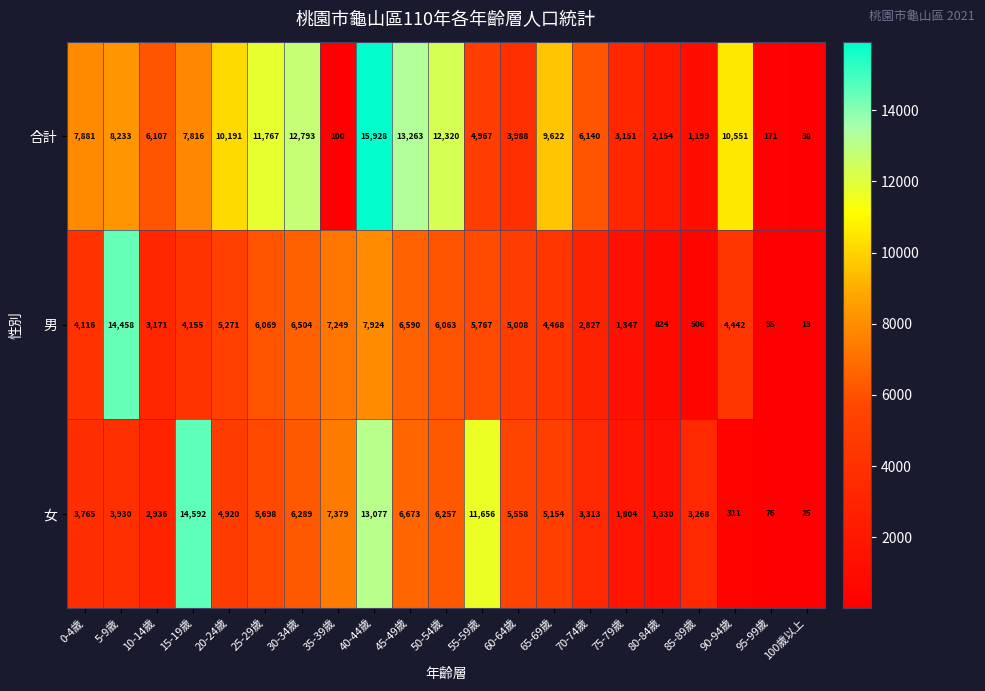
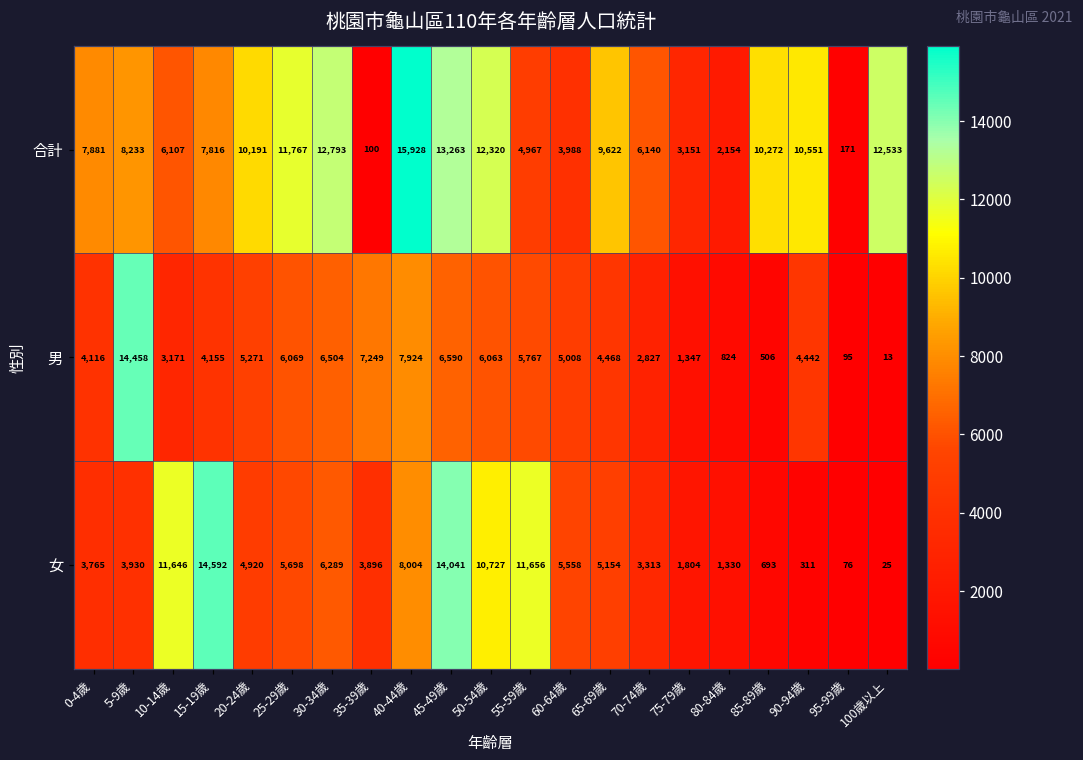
  {
    "合計": {
      "0-4歲": "7,881",
      "5-9歲": "8,233",
      "10-14歲": "6,107",
      "15-19歲": "7,816",
      "20-24歲": "10,191",
      "25-29歲": "11,767",
      "30-34歲": "12,793",
      "35-39歲": "100",
      "40-44歲": "15,928",
      "45-49歲": "13,263",
      "50-54歲": "12,320",
      "55-59歲": "4,967",
      "60-64歲": "3,988",
      "65-69歲": "9,622",
      "70-74歲": "6,140",
      "75-79歲": "3,151",
      "80-84歲": "2,154",
-     "85-89歲": "1,199",
+     "85-89歲": "10,272",
      "90-94歲": "10,551",
      "95-99歲": "171",
-     "100歲以上": "38"
+     "100歲以上": "12,533"
    },
    "男": {
      "0-4歲": "4,116",
      "5-9歲": "14,458",
      "10-14歲": "3,171",
      "15-19歲": "4,155",
      "20-24歲": "5,271",
      "25-29歲": "6,069",
      "30-34歲": "6,504",
      "35-39歲": "7,249",
      "40-44歲": "7,924",
      "45-49歲": "6,590",
      "50-54歲": "6,063",
      "55-59歲": "5,767",
      "60-64歲": "5,008",
      "65-69歲": "4,468",
      "70-74歲": "2,827",
      "75-79歲": "1,347",
      "80-84歲": "824",
      "85-89歲": "506",
      "90-94歲": "4,442",
      "95-99歲": "95",
      "100歲以上": "13"
    },
    "女": {
      "0-4歲": "3,765",
      "5-9歲": "3,930",
-     "10-14歲": "2,936",
+     "10-14歲": "11,646",
      "15-19歲": "14,592",
      "20-24歲": "4,920",
      "25-29歲": "5,698",
      "30-34歲": "6,289",
-     "35-39歲": "7,379",
-     "40-44歲": "13,077",
-     "45-49歲": "6,673",
-     "50-54歲": "6,257",
+     "35-39歲": "3,896",
+     "40-44歲": "8,004",
+     "45-49歲": "14,041",
+     "50-54歲": "10,727",
      "55-59歲": "11,656",
      "60-64歲": "5,558",
      "65-69歲": "5,154",
      "70-74歲": "3,313",
      "75-79歲": "1,804",
      "80-84歲": "1,330",
-     "85-89歲": "3,268",
+     "85-89歲": "693",
      "90-94歲": "311",
      "95-99歲": "76",
      "100歲以上": "25"
    }
  }
